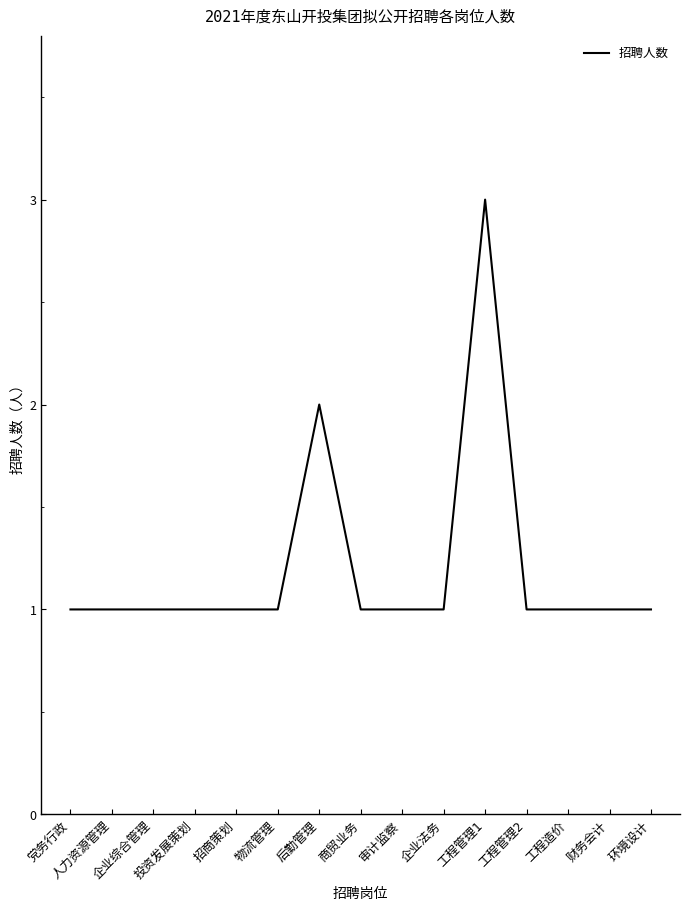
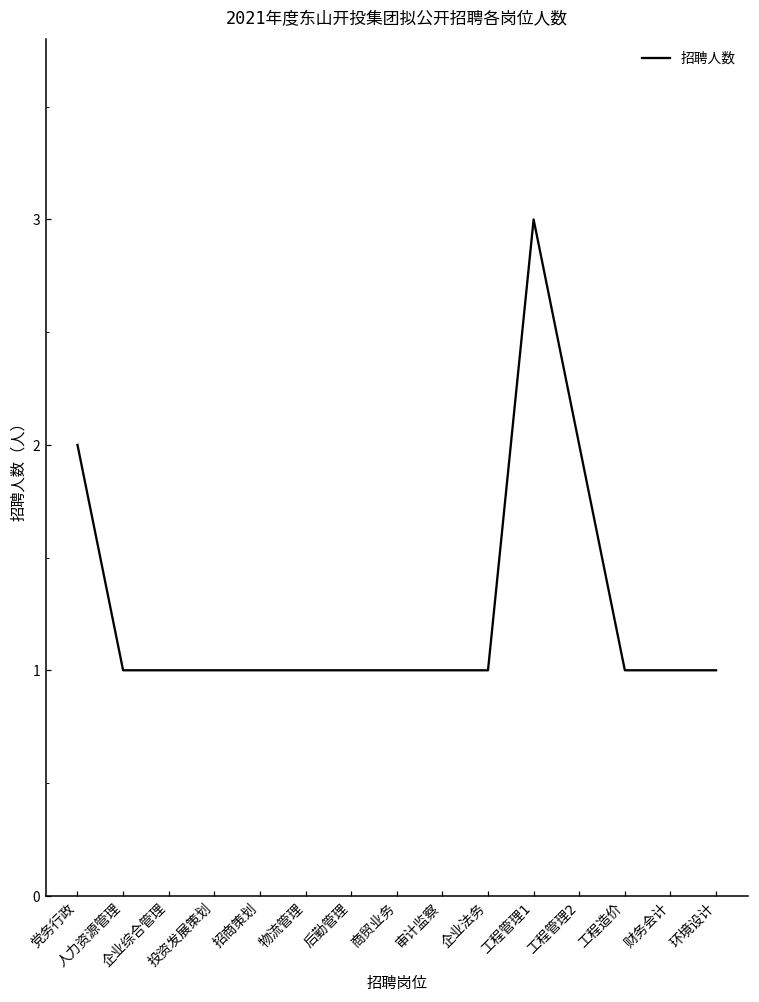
  {
-   "党务行政": 1,
+   "党务行政": 2,
    "人力资源管理": 1,
    "企业综合管理": 1,
    "投资发展策划": 1,
    "招商策划": 1,
    "物流管理": 1,
-   "后勤管理": 2,
+   "后勤管理": 1,
    "商贸业务": 1,
    "审计监察": 1,
    "企业法务": 1,
    "工程管理1": 3,
-   "工程管理2": 1,
+   "工程管理2": 2,
    "工程造价": 1,
    "财务会计": 1,
    "环境设计": 1
  }
